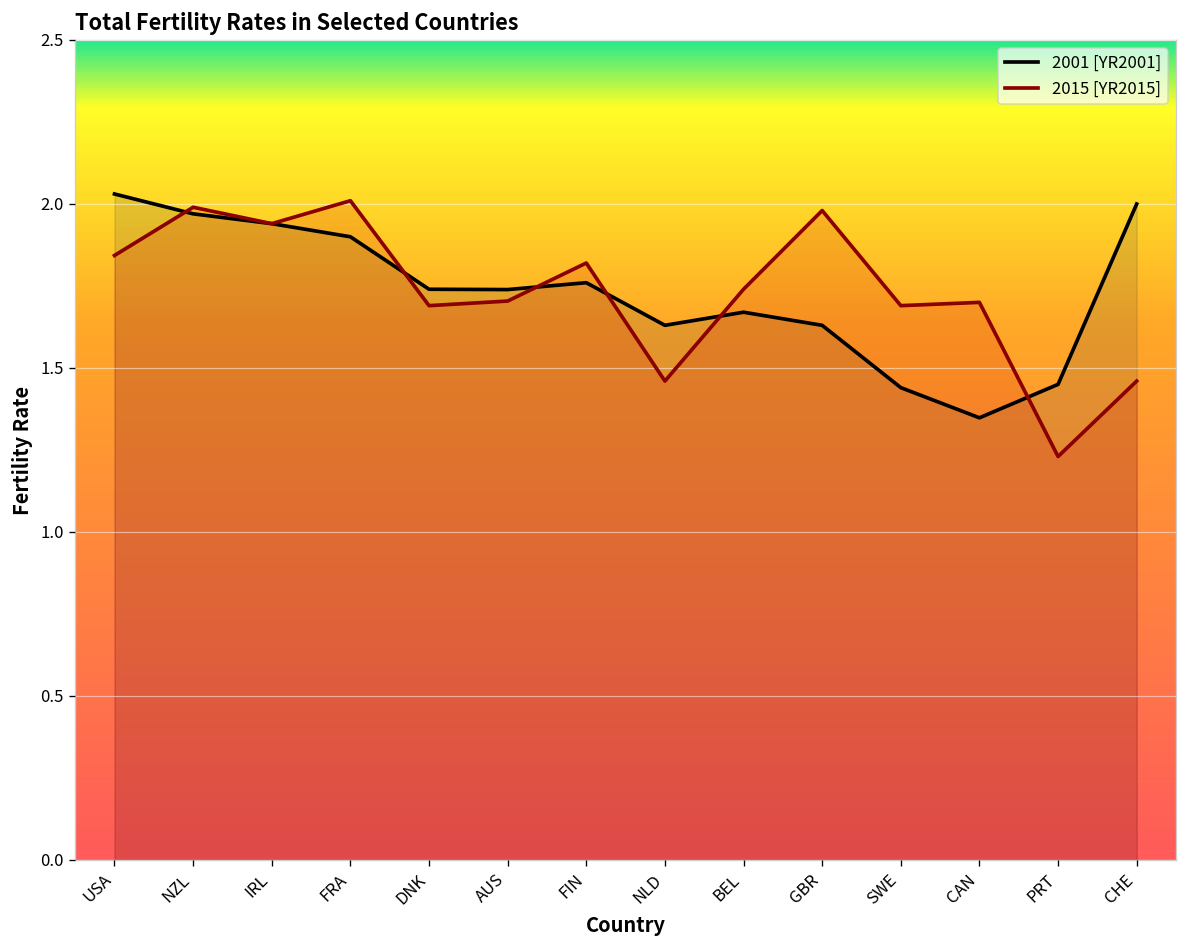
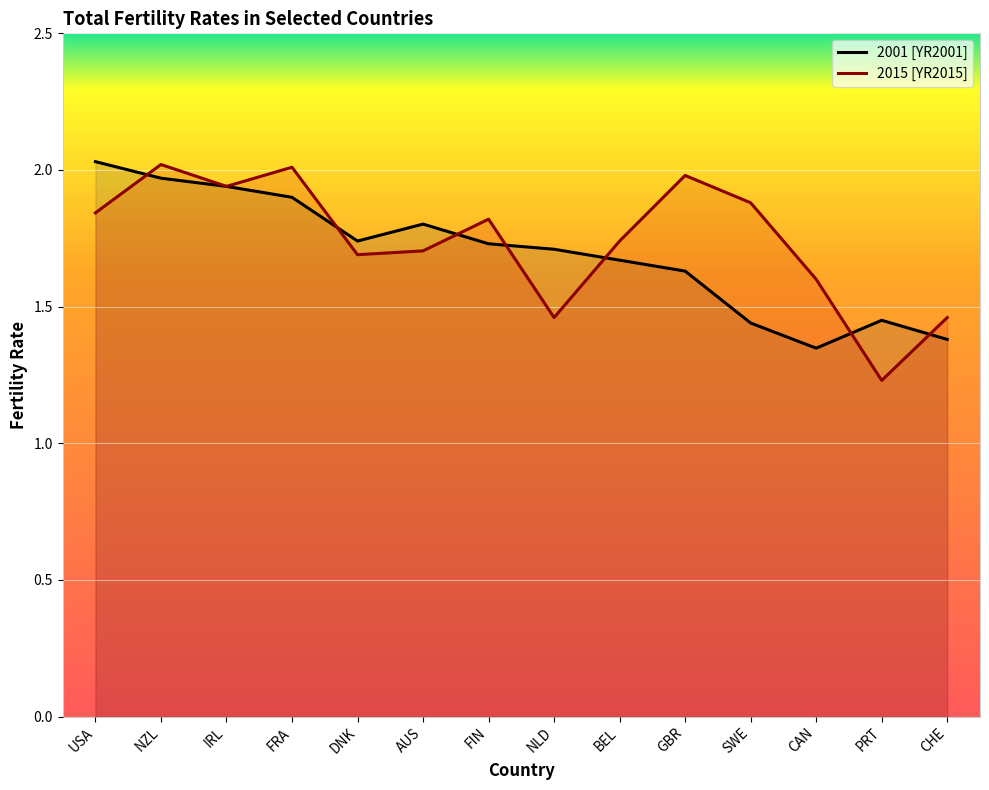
  {
    "2001 [YR2001]": {
      "USA": 2.03,
      "NZL": 1.97,
      "FRA": 1.90,
      "DNK": 1.74,
-     "AUS": 1.74,
-     "FIN": 1.76,
-     "NLD": 1.63,
+     "AUS": 1.80,
+     "FIN": 1.73,
+     "NLD": 1.71,
      "BEL": 1.67,
      "GBR": 1.63,
      "SWE": 1.44,
      "CAN": 1.35,
      "PRT": 1.45,
-     "CHE": 2.00
+     "CHE": 1.38
    },
    "2015 [YR2015]": {
      "USA": 1.84,
-     "NZL": 1.99,
+     "NZL": 2.02,
      "FRA": 2.01,
      "DNK": 1.69,
      "AUS": 1.70,
      "FIN": 1.82,
      "NLD": 1.46,
      "BEL": 1.74,
      "GBR": 1.98,
-     "SWE": 1.69,
-     "CAN": 1.7,
+     "SWE": 1.88,
+     "CAN": 1.6,
      "PRT": 1.23,
      "CHE": 1.46
    }
  }
